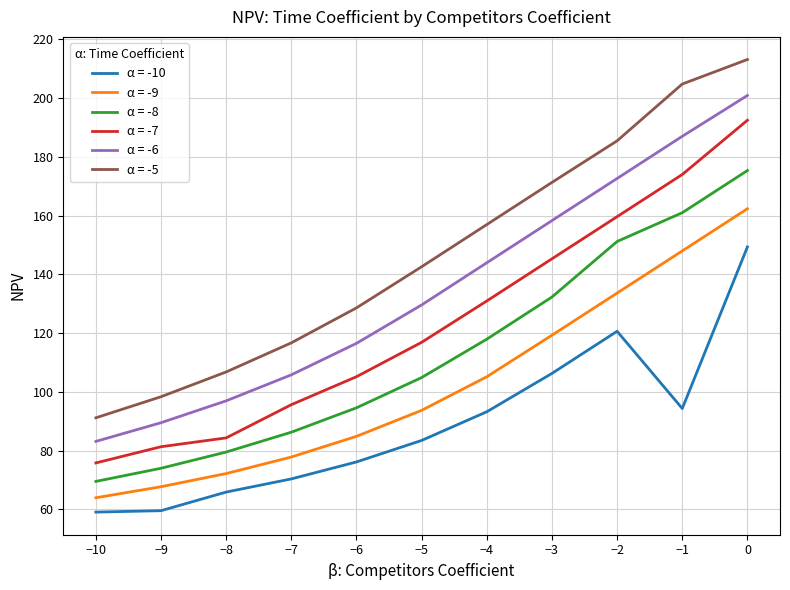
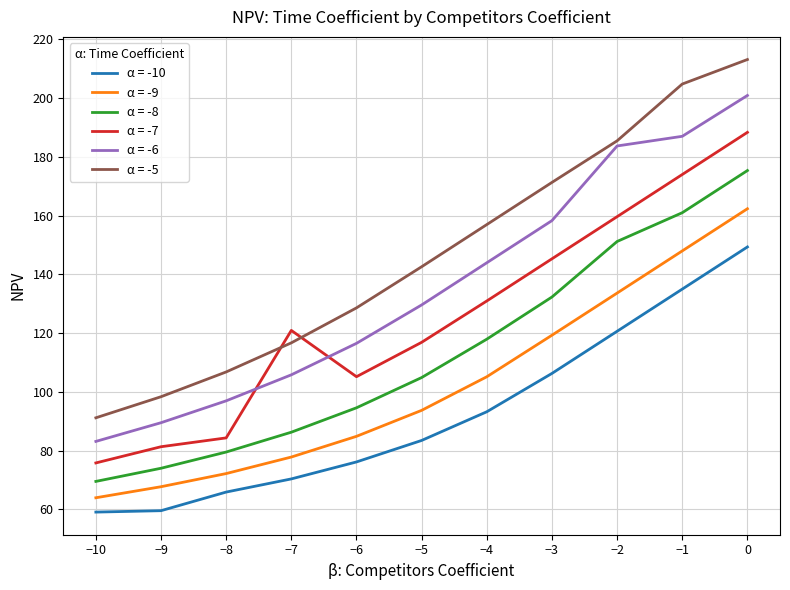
  {
    "α = -10": {
      "−10": 59,
      "−9": 60,
      "−8": 66,
      "−7": 70,
      "−6": 76,
      "−5": 83,
      "−4": 93,
      "−3": 106,
      "−2": 121,
-     "−1": 94,
+     "−1": 135,
      "0": 149
    },
    "α = -9": {
      "−10": 64,
      "−9": 68,
      "−8": 72,
      "−7": 78,
      "−6": 85,
      "−5": 94,
      "−4": 105,
      "−3": 119,
      "−2": 134,
      "−1": 148,
      "0": 162
    },
    "α = -8": {
      "−10": 70,
      "−9": 74,
      "−8": 80,
      "−7": 86,
      "−6": 95,
      "−5": 105,
      "−4": 118,
      "−3": 132,
      "−2": 151,
      "−1": 161,
      "0": 175
    },
    "α = -7": {
      "−10": 76,
      "−9": 81,
      "−8": 84,
-     "−7": 96,
+     "−7": 121,
      "−6": 105,
      "−5": 117,
      "−4": 131,
      "−3": 145,
      "−2": 160,
      "−1": 174,
-     "0": 193
+     "0": 188
    },
    "α = -6": {
      "−10": 83,
      "−9": 89,
      "−8": 97,
      "−7": 106,
      "−6": 117,
      "−5": 130,
      "−4": 144,
      "−3": 158,
-     "−2": 173,
+     "−2": 184,
      "−1": 187,
      "0": 201
    },
    "α = -5": {
      "−10": 91,
      "−9": 98,
      "−8": 107,
      "−7": 117,
      "−6": 129,
      "−5": 143,
      "−4": 157,
      "−3": 171,
      "−2": 185,
      "−1": 205,
      "0": 213
    }
  }
